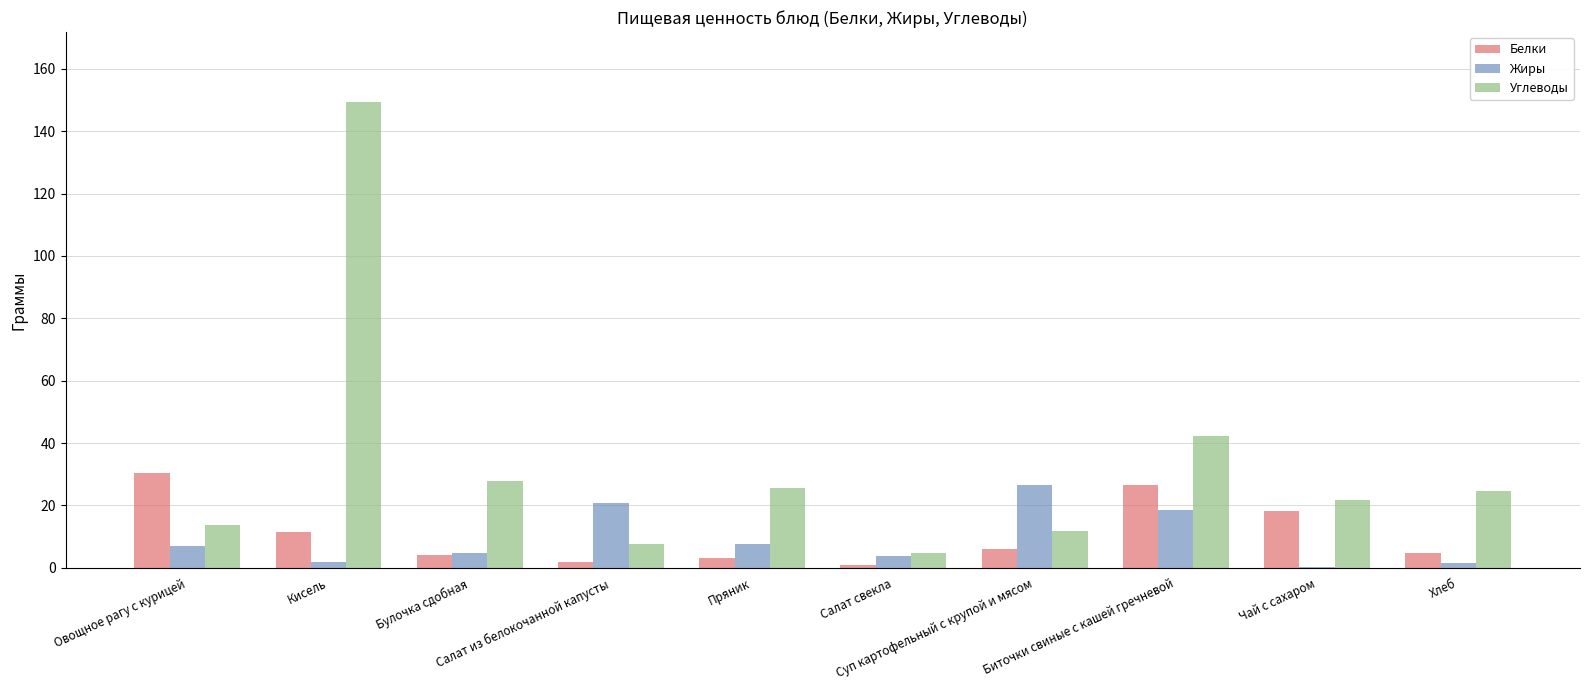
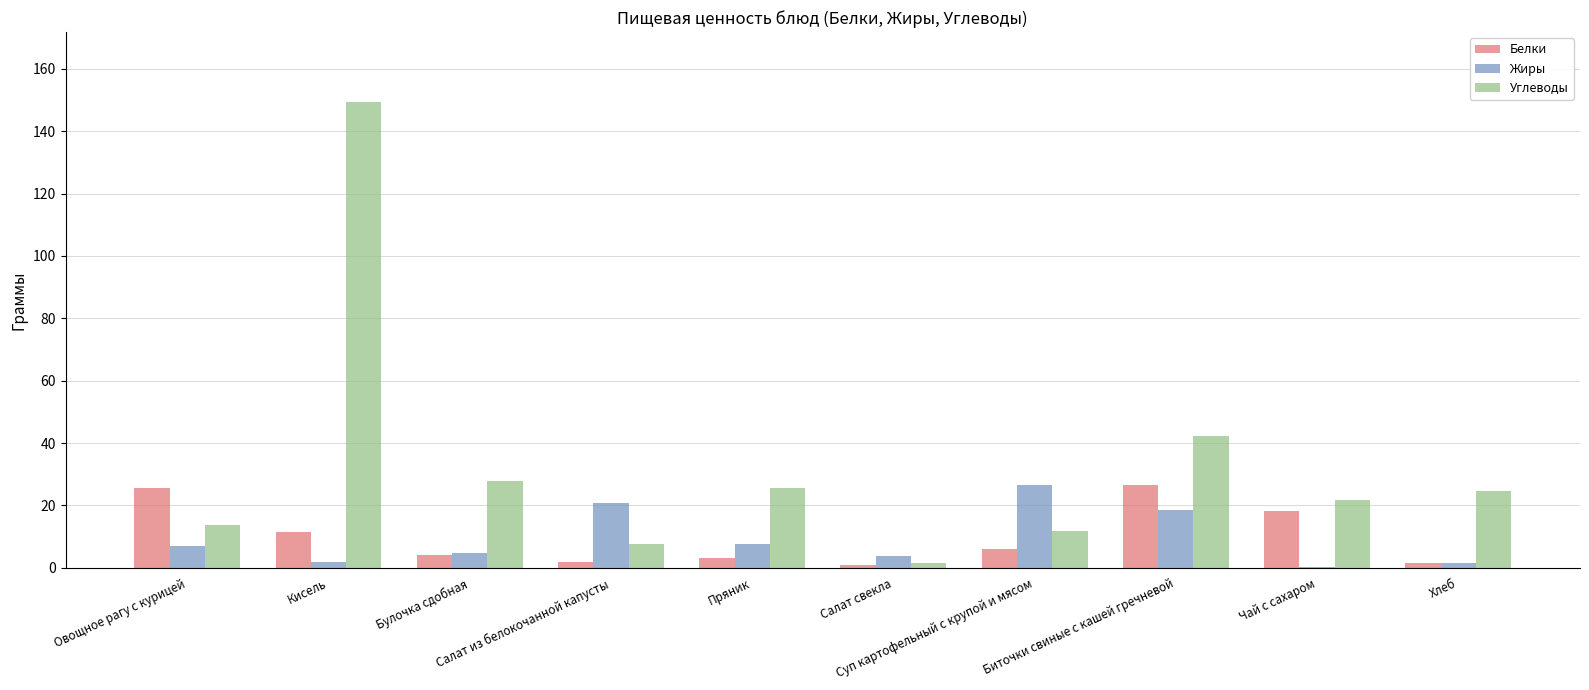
  {
    "Белки": {
-     "Овощное рагу с курицей": 30,
+     "Овощное рагу с курицей": 26,
      "Кисель": 11,
      "Булочка сдобная": 4,
      "Салат из белокочанной капусты": 2,
      "Пряник": 3,
      "Суп картофельный с крупой и мясом": 6,
      "Биточки свиные с кашей гречневой": 27,
      "Чай с сахаром": 18,
-     "Хлеб": 5
+     "Хлеб": 2
    },
    "Жиры": {
      "Овощное рагу с курицей": 7,
      "Кисель": 2,
      "Булочка сдобная": 5,
      "Салат из белокочанной капусты": 21,
      "Пряник": 8,
      "Салат свекла": 4,
      "Суп картофельный с крупой и мясом": 27,
      "Биточки свиные с кашей гречневой": 19,
      "Хлеб": 2
    },
    "Углеводы": {
      "Овощное рагу с курицей": 14,
      "Кисель": 149,
      "Булочка сдобная": 28,
      "Салат из белокочанной капусты": 8,
      "Пряник": 26,
-     "Салат свекла": 5,
+     "Салат свекла": 2,
      "Суп картофельный с крупой и мясом": 12,
      "Биточки свиные с кашей гречневой": 42,
      "Чай с сахаром": 22,
      "Хлеб": 25
    }
  }
